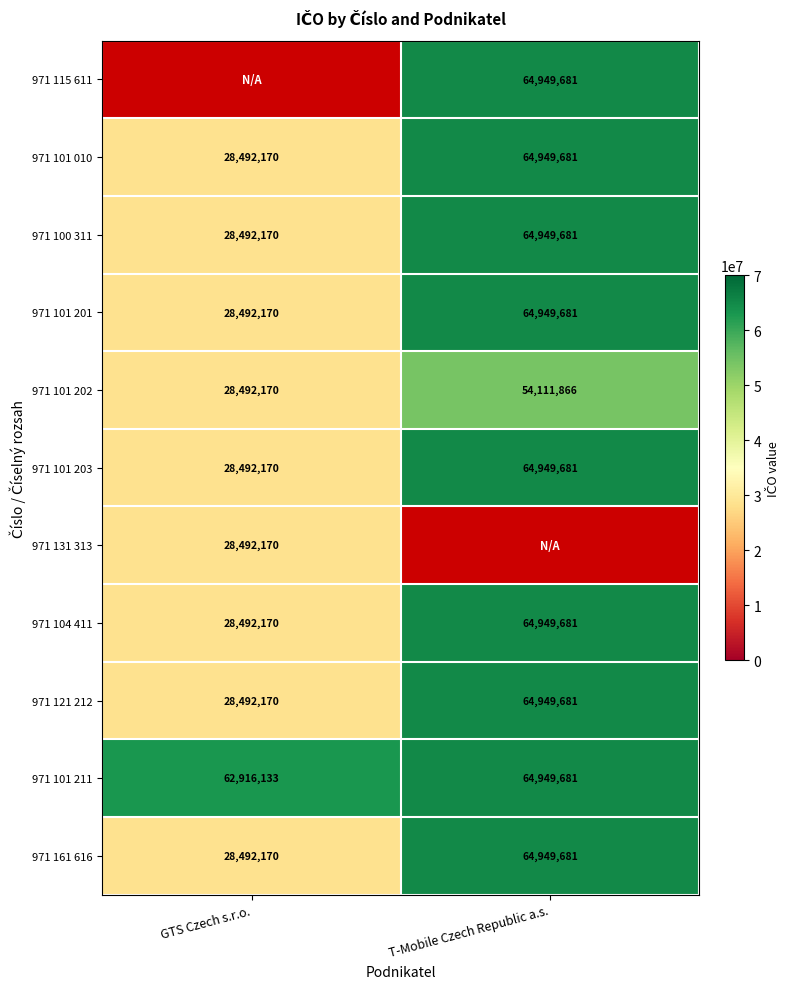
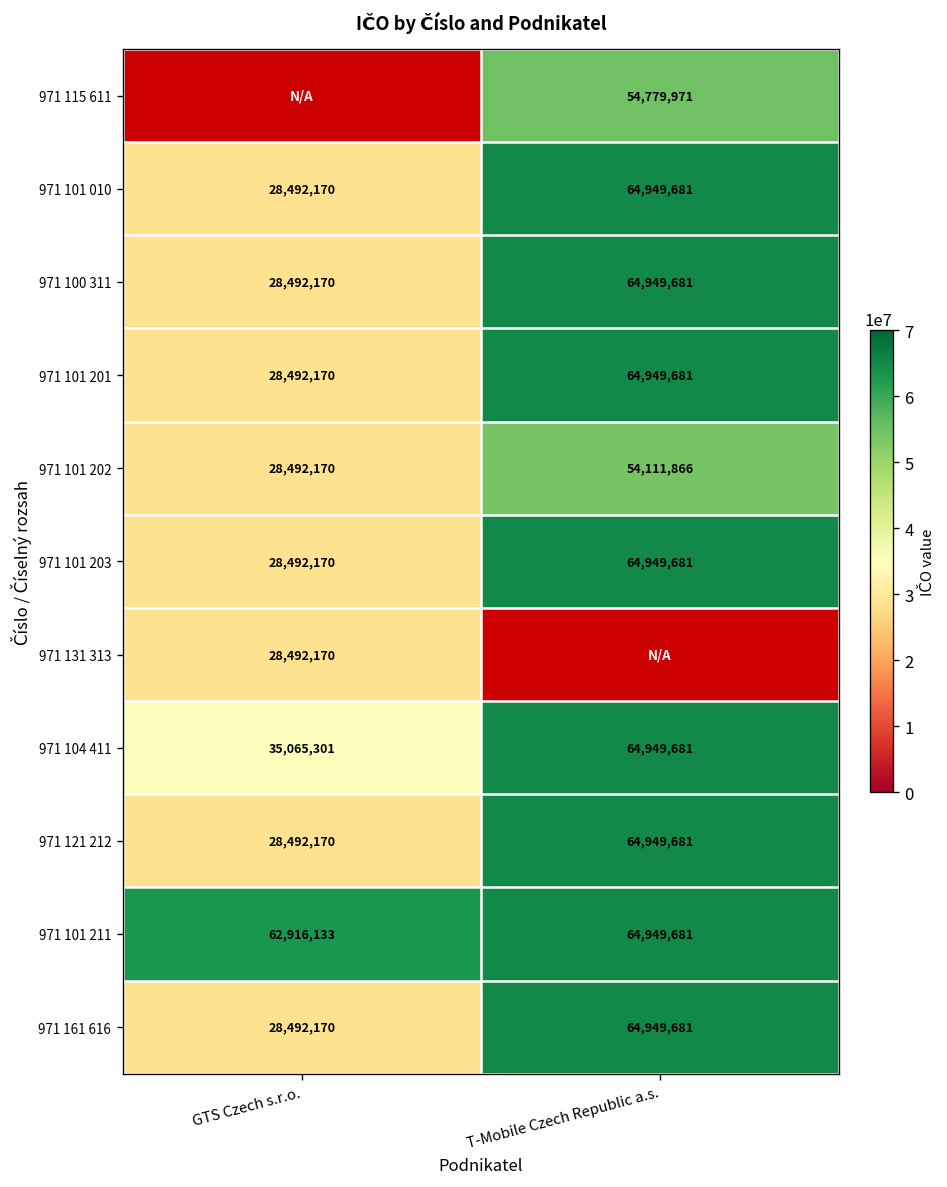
  {
    "971 115 611": {
-     "T-Mobile Czech Republic a.s.": "64,949,681"
+     "T-Mobile Czech Republic a.s.": "54,779,971"
    },
    "971 101 010": {
      "GTS Czech s.r.o.": "28,492,170",
      "T-Mobile Czech Republic a.s.": "64,949,681"
    },
    "971 100 311": {
      "GTS Czech s.r.o.": "28,492,170",
      "T-Mobile Czech Republic a.s.": "64,949,681"
    },
    "971 101 201": {
      "GTS Czech s.r.o.": "28,492,170",
      "T-Mobile Czech Republic a.s.": "64,949,681"
    },
    "971 101 202": {
      "GTS Czech s.r.o.": "28,492,170",
      "T-Mobile Czech Republic a.s.": "54,111,866"
    },
    "971 101 203": {
      "GTS Czech s.r.o.": "28,492,170",
      "T-Mobile Czech Republic a.s.": "64,949,681"
    },
    "971 131 313": {
      "GTS Czech s.r.o.": "28,492,170"
    },
    "971 104 411": {
-     "GTS Czech s.r.o.": "28,492,170",
+     "GTS Czech s.r.o.": "35,065,301",
      "T-Mobile Czech Republic a.s.": "64,949,681"
    },
    "971 121 212": {
      "GTS Czech s.r.o.": "28,492,170",
      "T-Mobile Czech Republic a.s.": "64,949,681"
    },
    "971 101 211": {
      "GTS Czech s.r.o.": "62,916,133",
      "T-Mobile Czech Republic a.s.": "64,949,681"
    },
    "971 161 616": {
      "GTS Czech s.r.o.": "28,492,170",
      "T-Mobile Czech Republic a.s.": "64,949,681"
    }
  }
